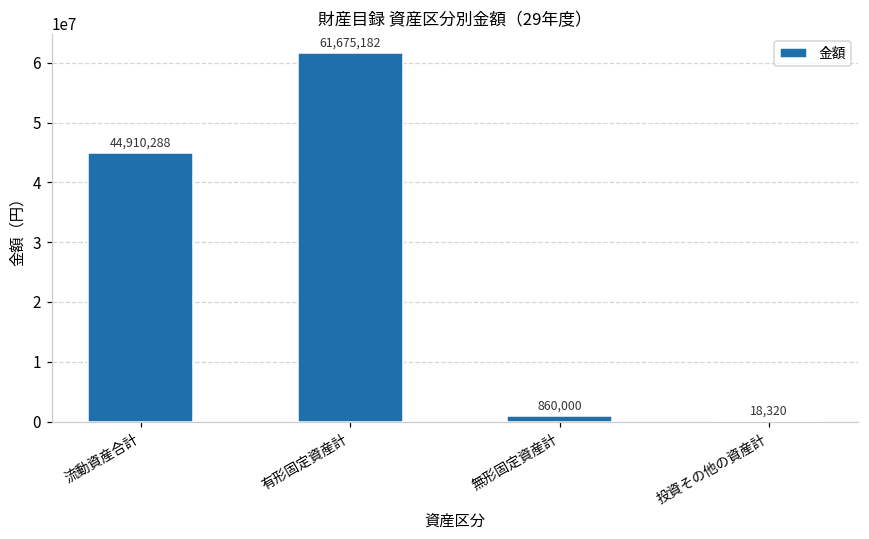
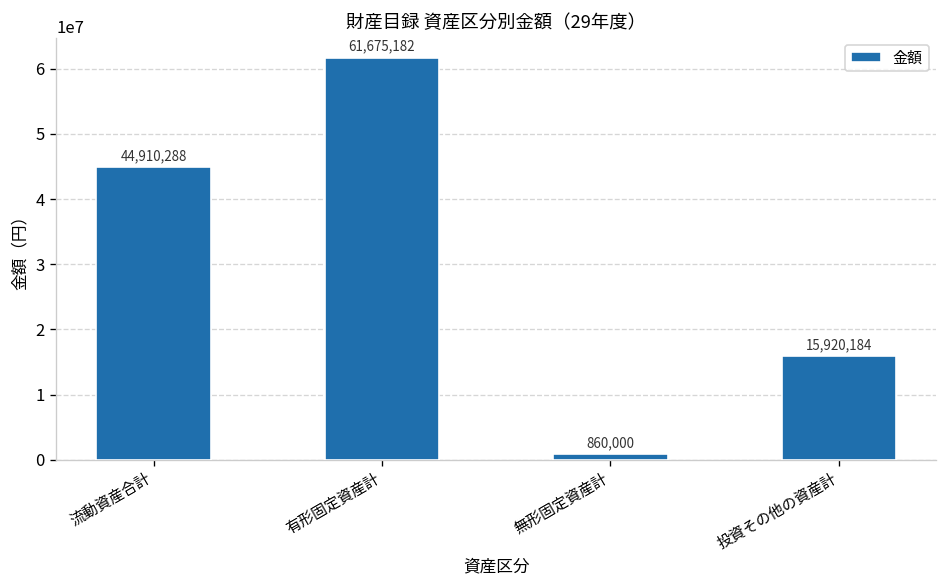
  {
    "流動資産合計": "44,910,288",
    "有形固定資産計": "61,675,182",
    "無形固定資産計": "860,000",
-   "投資その他の資産計": "18,320"
+   "投資その他の資産計": "15,920,184"
  }
